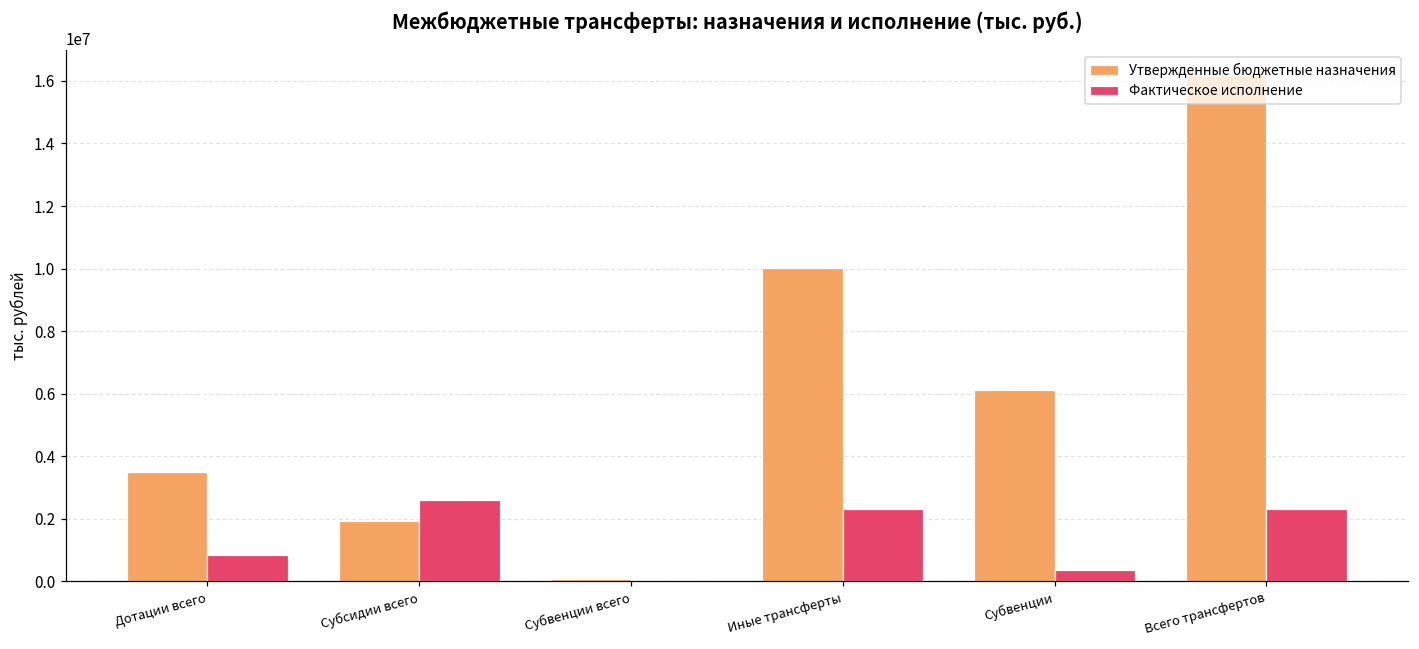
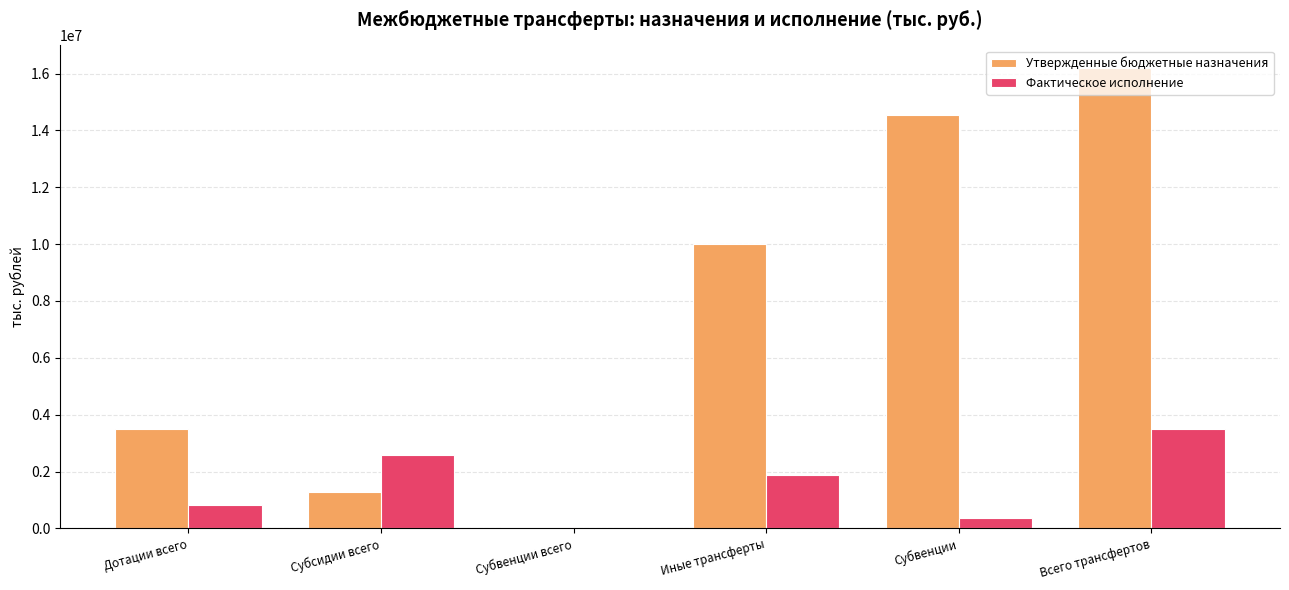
  {
    "Утвержденные бюджетные назначения": {
      "Дотации всего": 3500000,
-     "Субсидии всего": 1900000,
+     "Субсидии всего": 1300000,
      "Иные трансферты": 10000000,
-     "Субвенции": 6100000
+     "Субвенции": 14500000
    },
    "Фактическое исполнение": {
      "Дотации всего": 800000,
      "Субсидии всего": 2600000,
      "Субвенции всего": 0,
-     "Иные трансферты": 2300000,
+     "Иные трансферты": 1900000,
      "Субвенции": 400000,
-     "Всего трансфертов": 2300000
+     "Всего трансфертов": 3500000
    }
  }
